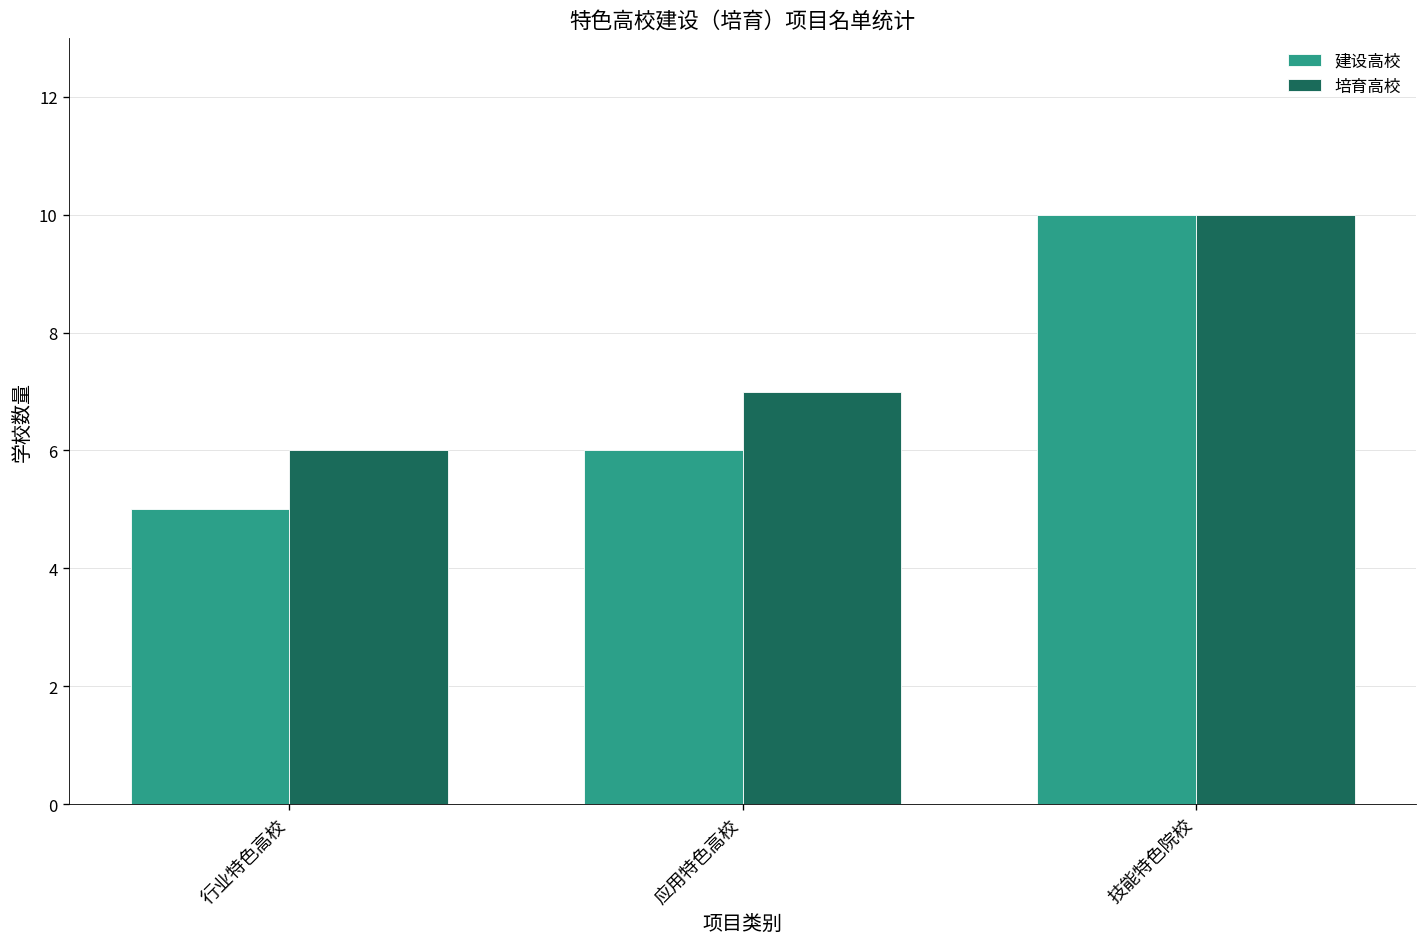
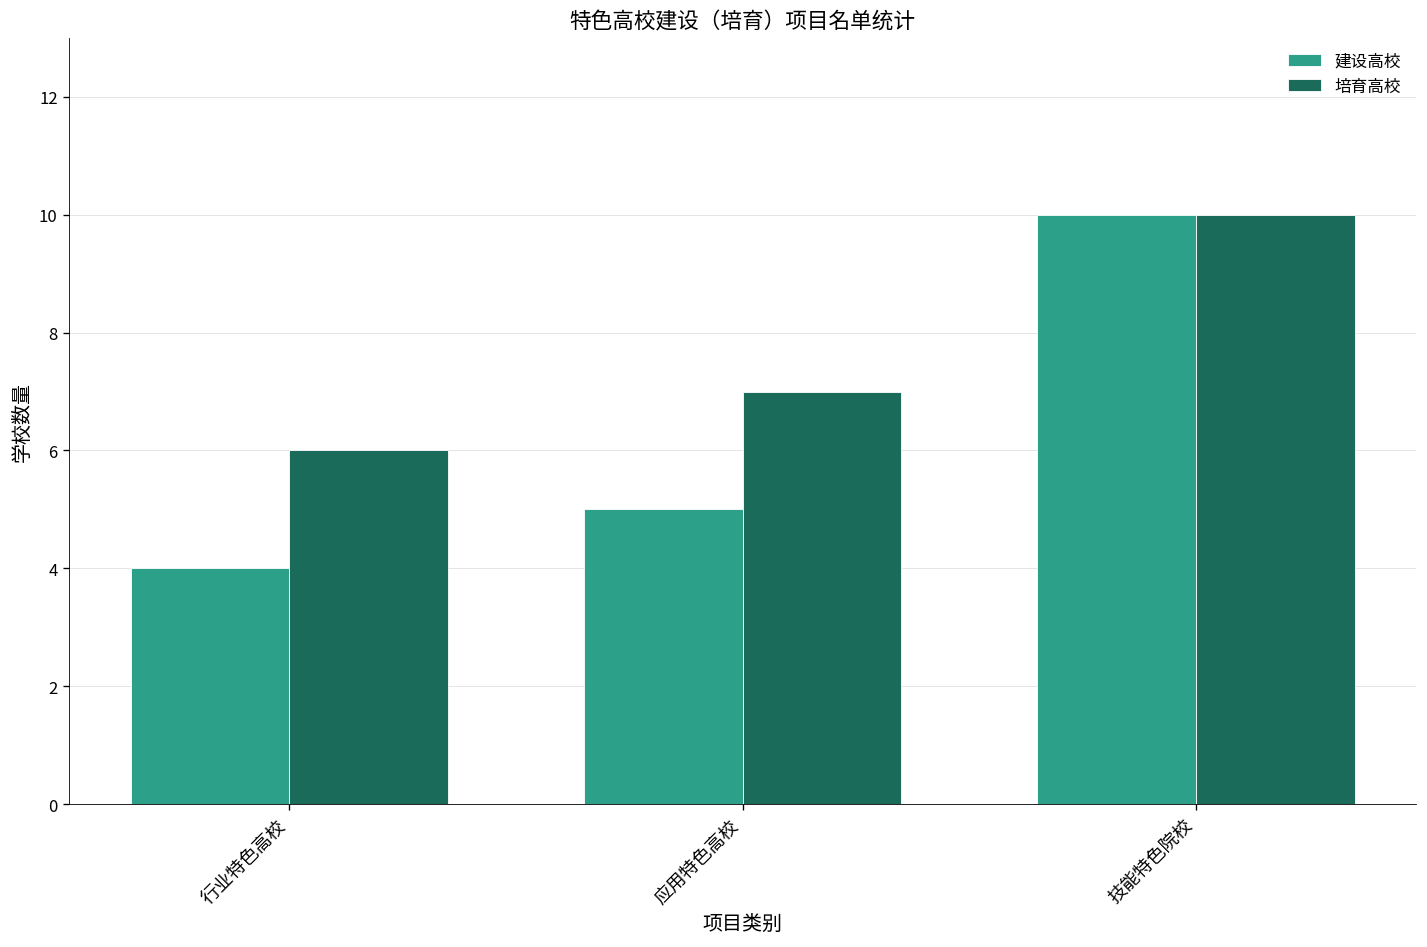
  {
    "建设高校": {
-     "行业特色高校": 5,
-     "应用特色高校": 6,
+     "行业特色高校": 4,
+     "应用特色高校": 5,
      "技能特色院校": 10
    },
    "培育高校": {
      "行业特色高校": 6,
      "应用特色高校": 7,
      "技能特色院校": 10
    }
  }
